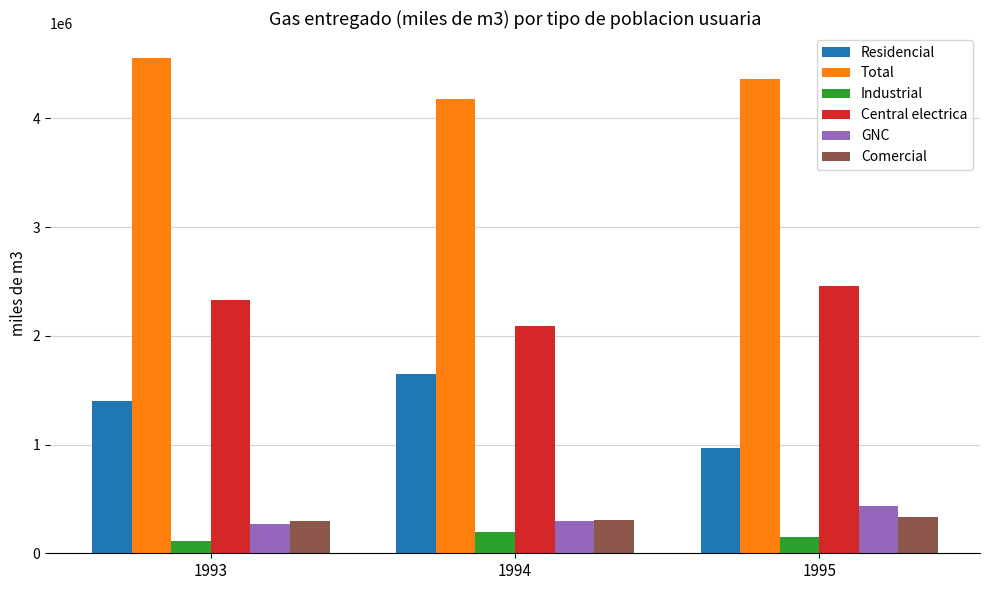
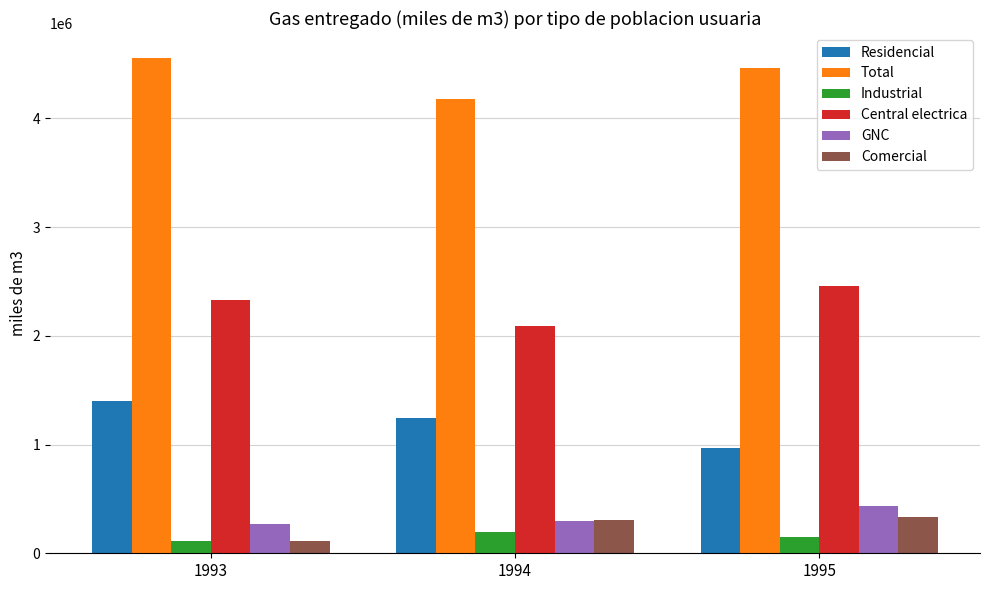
  {
    "Residencial": {
      "1993": 1400000,
-     "1994": 1650000,
+     "1994": 1240000,
      "1995": 970000
    },
    "Total": {
      "1993": 4560000,
      "1994": 4170000,
-     "1995": 4360000
+     "1995": 4470000
    },
    "Industrial": {
      "1993": 110000,
      "1994": 190000,
      "1995": 150000
    },
    "Central electrica": {
      "1993": 2330000,
      "1994": 2090000,
      "1995": 2460000
    },
    "GNC": {
      "1993": 270000,
      "1994": 300000,
      "1995": 430000
    },
    "Comercial": {
-     "1993": 300000,
+     "1993": 110000,
      "1994": 310000,
      "1995": 330000
    }
  }
